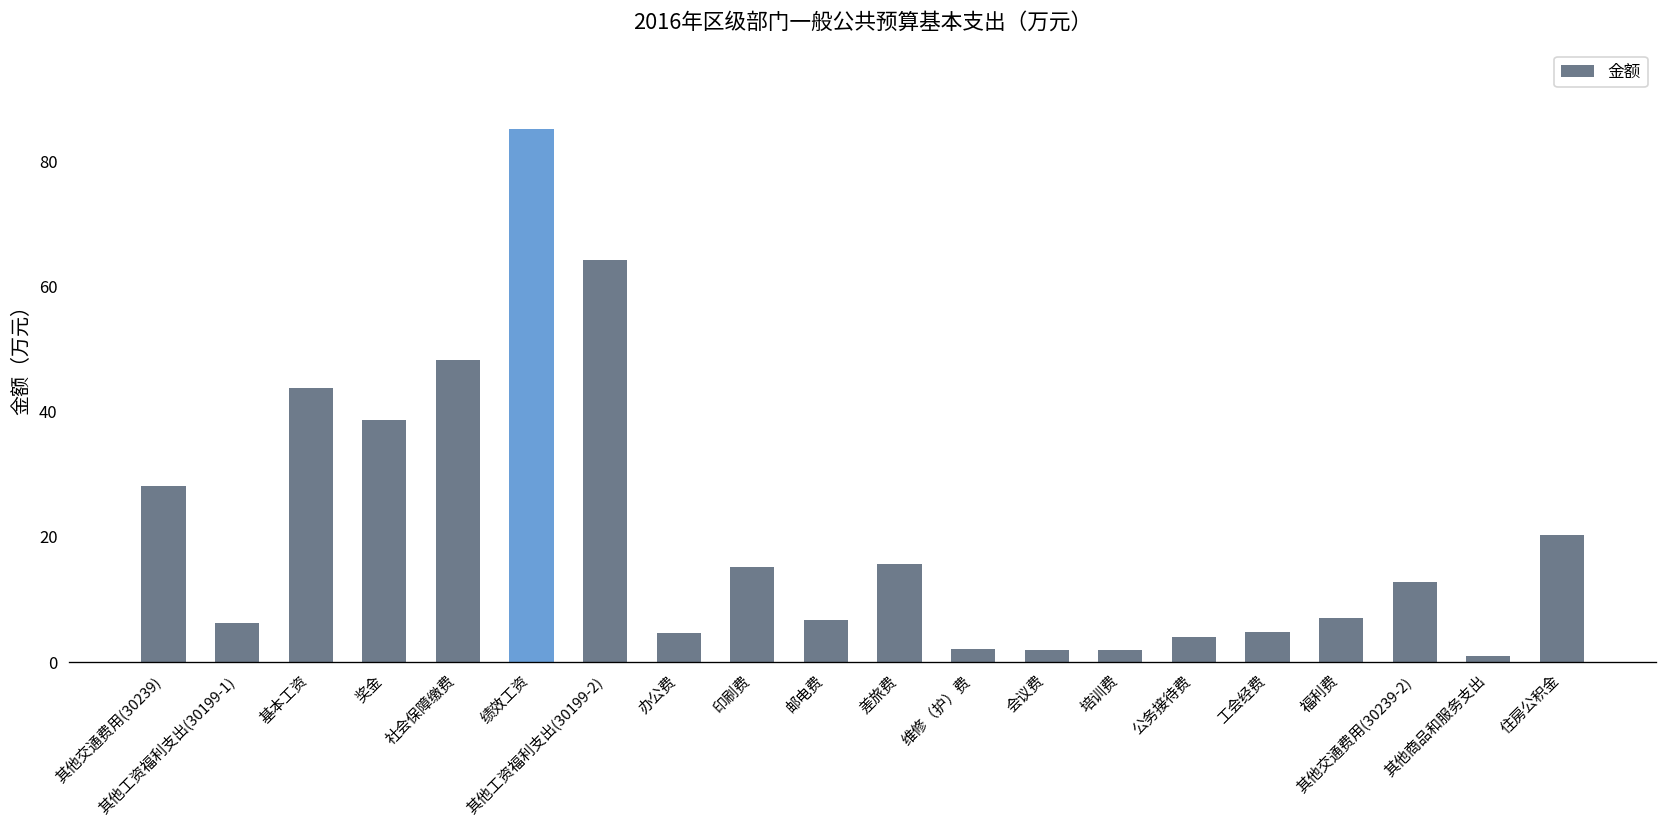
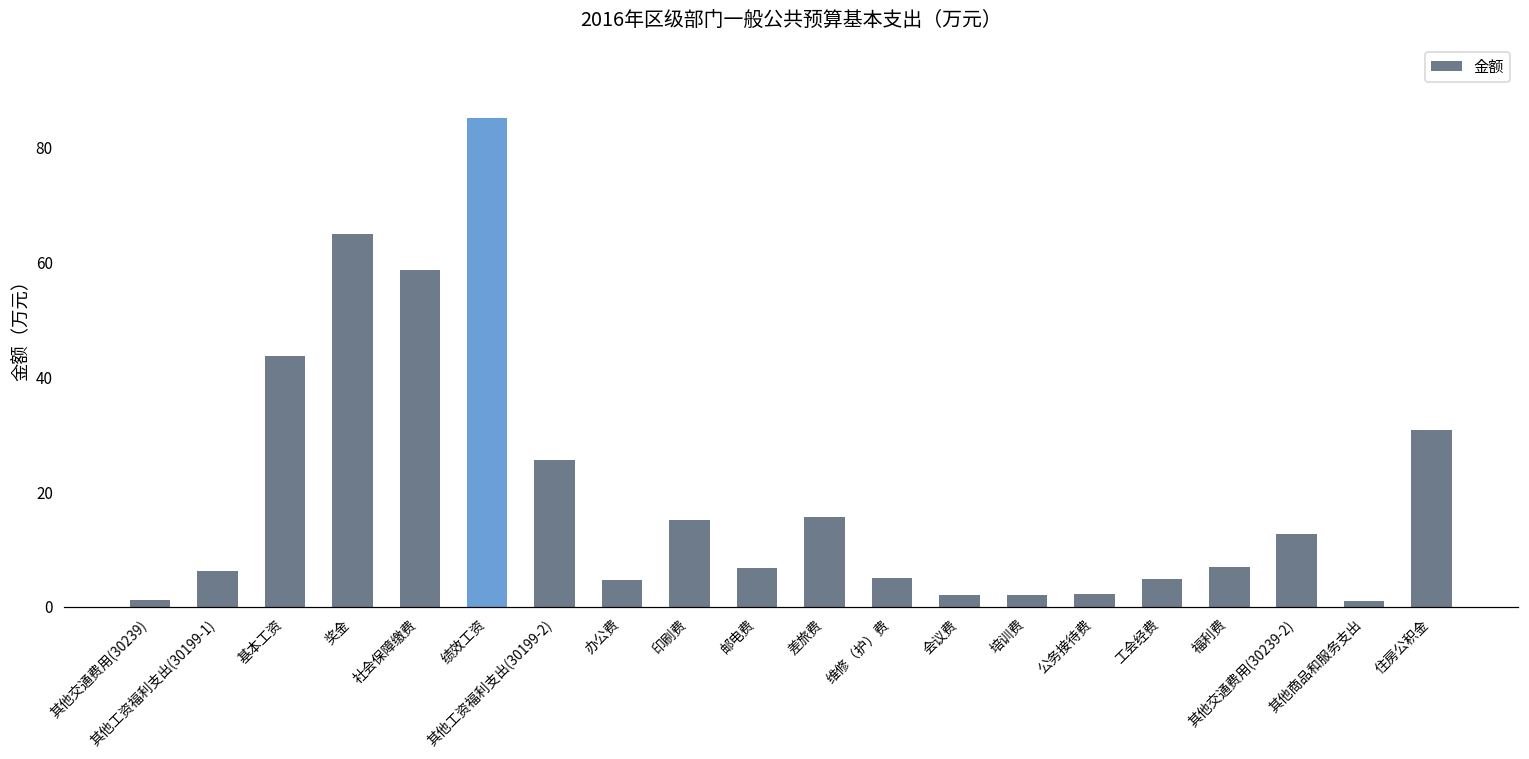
  {
-   "其他交通费用(30239)": 28,
+   "其他交通费用(30239)": 1,
    "其他工资福利支出(30199-1)": 6,
    "基本工资": 44,
-   "奖金": 39,
-   "社会保障缴费": 48,
+   "奖金": 65,
+   "社会保障缴费": 59,
    "绩效工资": 85,
-   "其他工资福利支出(30199-2)": 64,
+   "其他工资福利支出(30199-2)": 26,
    "办公费": 5,
    "印刷费": 15,
    "邮电费": 7,
    "差旅费": 16,
-   "维修（护）费": 2,
+   "维修（护）费": 5,
    "会议费": 2,
    "培训费": 2,
-   "公务接待费": 4,
+   "公务接待费": 2,
    "工会经费": 5,
    "福利费": 7,
    "其他交通费用(30239-2)": 13,
    "其他商品和服务支出": 1,
-   "住房公积金": 20
+   "住房公积金": 31
  }
